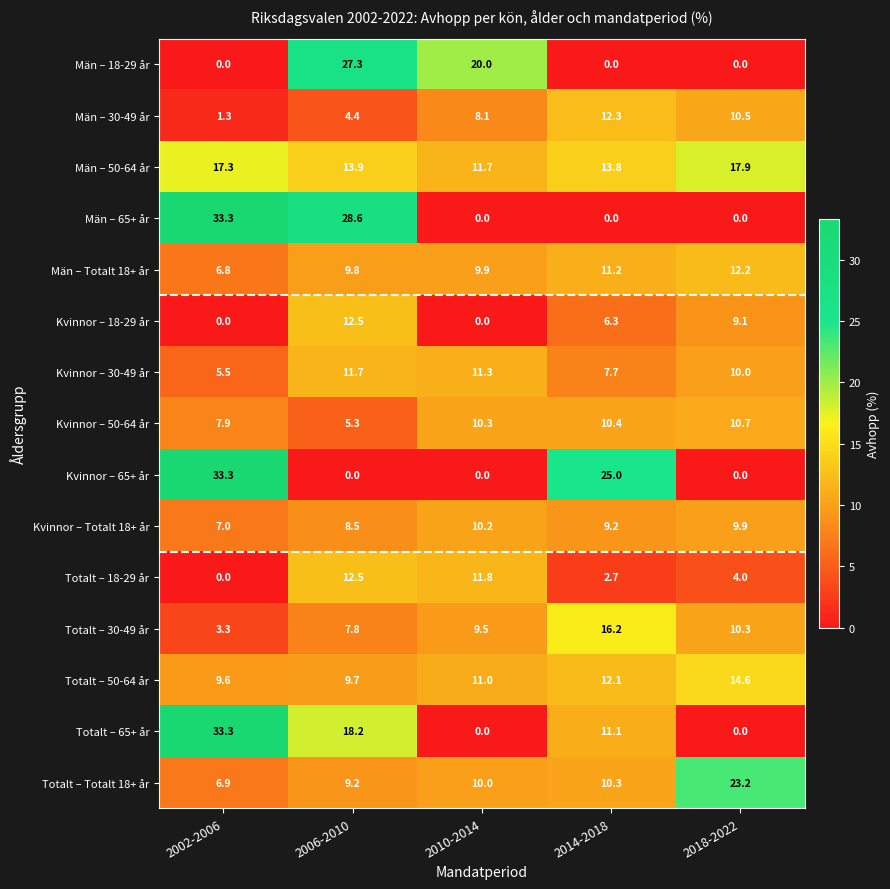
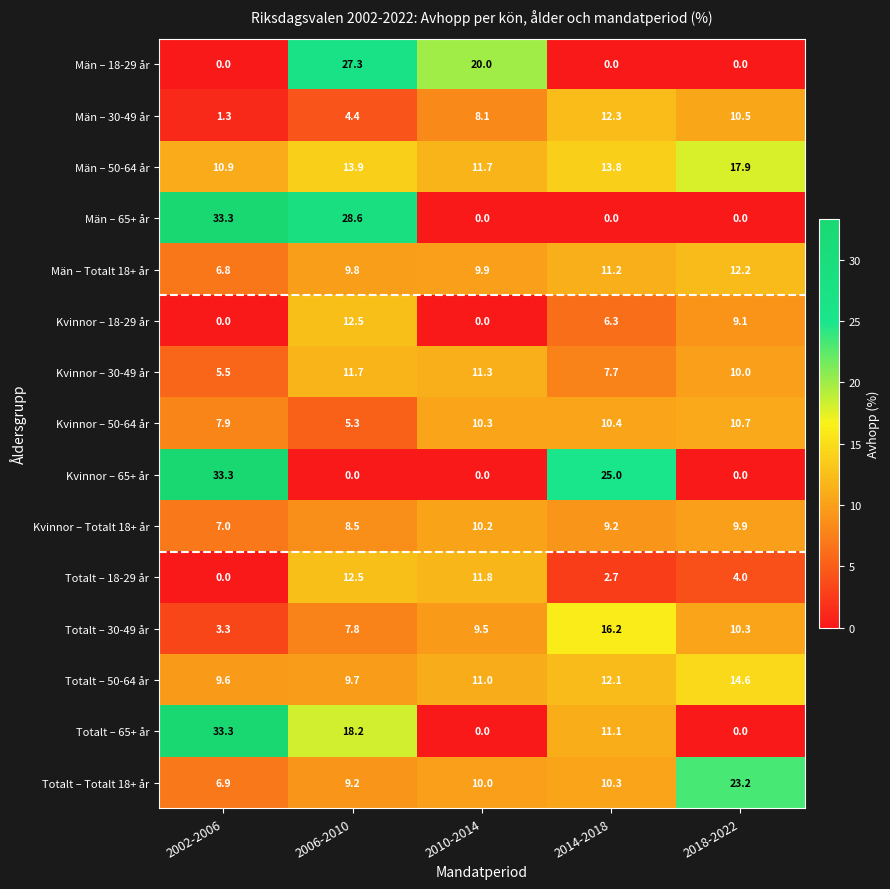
  {
    "Män – 18-29 år": {
      "2002-2006": 0.0,
      "2006-2010": 27.3,
      "2010-2014": 20.0,
      "2014-2018": 0.0,
      "2018-2022": 0.0
    },
    "Män – 30-49 år": {
      "2002-2006": 1.3,
      "2006-2010": 4.4,
      "2010-2014": 8.1,
      "2014-2018": 12.3,
      "2018-2022": 10.5
    },
    "Män – 50-64 år": {
-     "2002-2006": 17.3,
+     "2002-2006": 10.9,
      "2006-2010": 13.9,
      "2010-2014": 11.7,
      "2014-2018": 13.8,
      "2018-2022": 17.9
    },
    "Män – 65+ år": {
      "2002-2006": 33.3,
      "2006-2010": 28.6,
      "2010-2014": 0.0,
      "2014-2018": 0.0,
      "2018-2022": 0.0
    },
    "Män – Totalt 18+ år": {
      "2002-2006": 6.8,
      "2006-2010": 9.8,
      "2010-2014": 9.9,
      "2014-2018": 11.2,
      "2018-2022": 12.2
    },
    "Kvinnor – 18-29 år": {
      "2002-2006": 0.0,
      "2006-2010": 12.5,
      "2010-2014": 0.0,
      "2014-2018": 6.3,
      "2018-2022": 9.1
    },
    "Kvinnor – 30-49 år": {
      "2002-2006": 5.5,
      "2006-2010": 11.7,
      "2010-2014": 11.3,
      "2014-2018": 7.7,
      "2018-2022": 10.0
    },
    "Kvinnor – 50-64 år": {
      "2002-2006": 7.9,
      "2006-2010": 5.3,
      "2010-2014": 10.3,
      "2014-2018": 10.4,
      "2018-2022": 10.7
    },
    "Kvinnor – 65+ år": {
      "2002-2006": 33.3,
      "2006-2010": 0.0,
      "2010-2014": 0.0,
      "2014-2018": 25.0,
      "2018-2022": 0.0
    },
    "Kvinnor – Totalt 18+ år": {
      "2002-2006": 7.0,
      "2006-2010": 8.5,
      "2010-2014": 10.2,
      "2014-2018": 9.2,
      "2018-2022": 9.9
    },
    "Totalt – 18-29 år": {
      "2002-2006": 0.0,
      "2006-2010": 12.5,
      "2010-2014": 11.8,
      "2014-2018": 2.7,
      "2018-2022": 4.0
    },
    "Totalt – 30-49 år": {
      "2002-2006": 3.3,
      "2006-2010": 7.8,
      "2010-2014": 9.5,
      "2014-2018": 16.2,
      "2018-2022": 10.3
    },
    "Totalt – 50-64 år": {
      "2002-2006": 9.6,
      "2006-2010": 9.7,
      "2010-2014": 11.0,
      "2014-2018": 12.1,
      "2018-2022": 14.6
    },
    "Totalt – 65+ år": {
      "2002-2006": 33.3,
      "2006-2010": 18.2,
      "2010-2014": 0.0,
      "2014-2018": 11.1,
      "2018-2022": 0.0
    },
    "Totalt – Totalt 18+ år": {
      "2002-2006": 6.9,
      "2006-2010": 9.2,
      "2010-2014": 10.0,
      "2014-2018": 10.3,
      "2018-2022": 23.2
    }
  }
